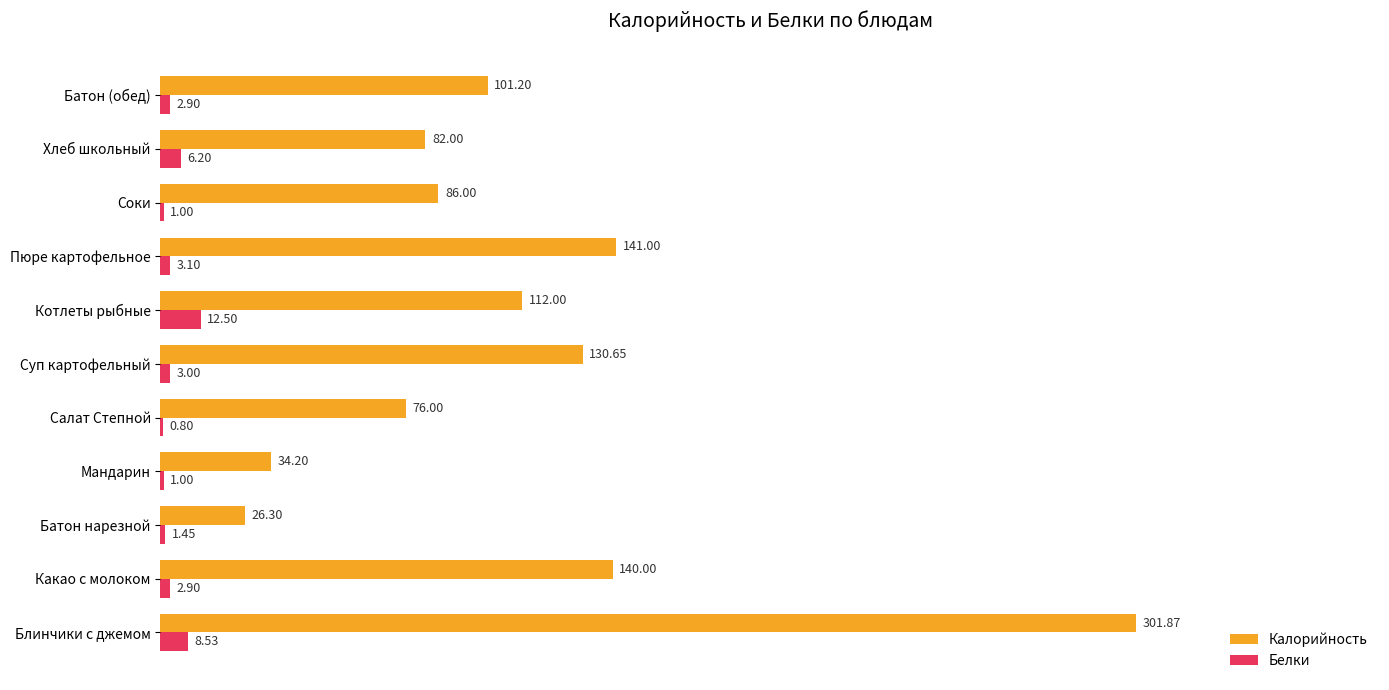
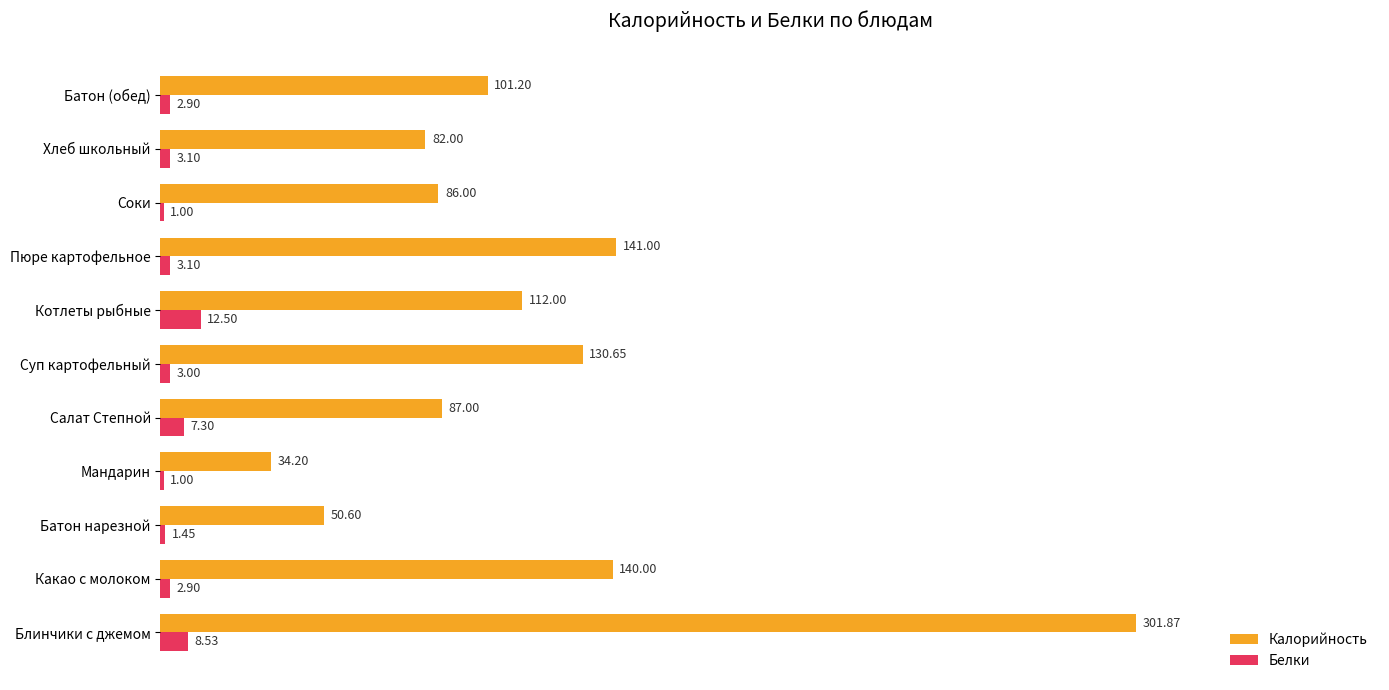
  {
    "Калорийность": {
      "Батон (обед)": 101.20,
      "Хлеб школьный": 82.00,
      "Соки": 86.00,
      "Пюре картофельное": 141.00,
      "Котлеты рыбные": 112.00,
      "Суп картофельный": 130.65,
-     "Салат Степной": 76.00,
+     "Салат Степной": 87.00,
      "Мандарин": 34.20,
-     "Батон нарезной": 26.30,
+     "Батон нарезной": 50.60,
      "Какао с молоком": 140.00,
      "Блинчики с джемом": 301.87
    },
    "Белки": {
      "Батон (обед)": 2.90,
-     "Хлеб школьный": 6.20,
+     "Хлеб школьный": 3.10,
      "Соки": 1.00,
      "Пюре картофельное": 3.10,
      "Котлеты рыбные": 12.50,
      "Суп картофельный": 3.00,
-     "Салат Степной": 0.80,
+     "Салат Степной": 7.30,
      "Мандарин": 1.00,
      "Батон нарезной": 1.45,
      "Какао с молоком": 2.90,
      "Блинчики с джемом": 8.53
    }
  }
